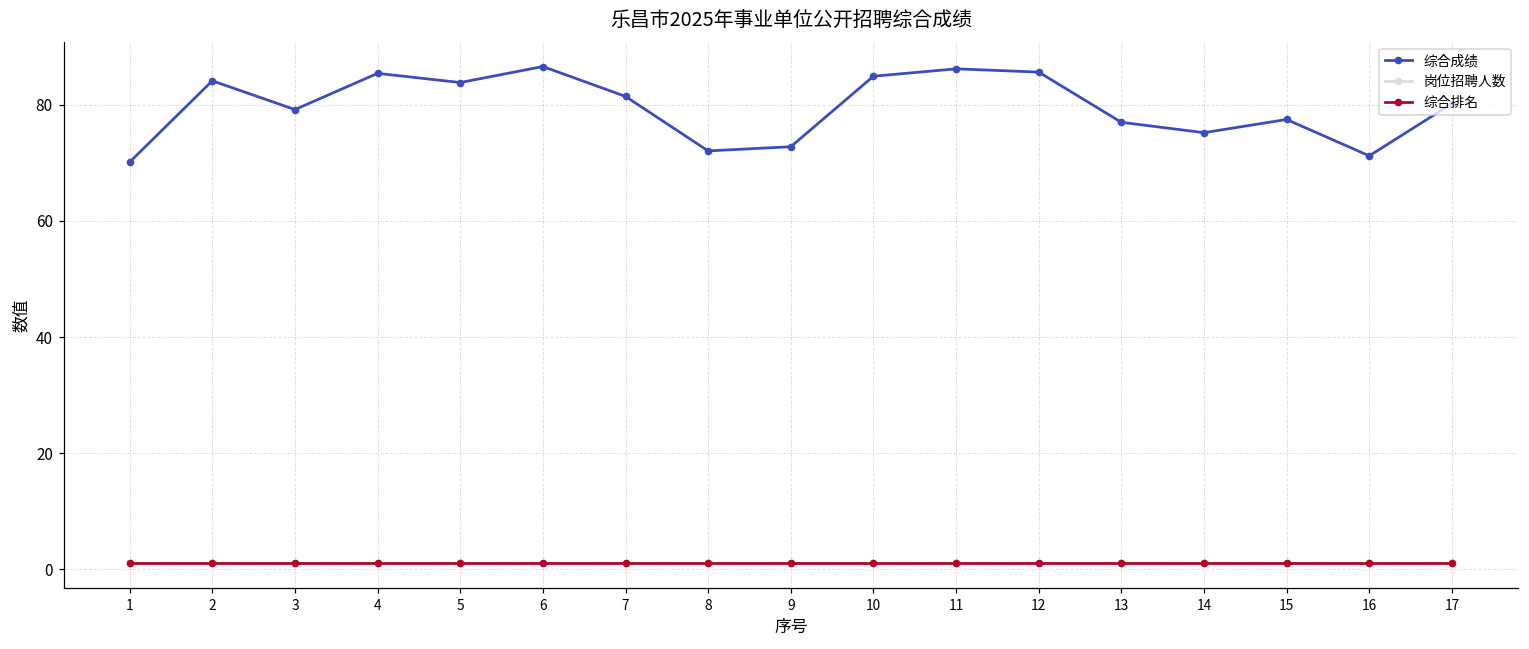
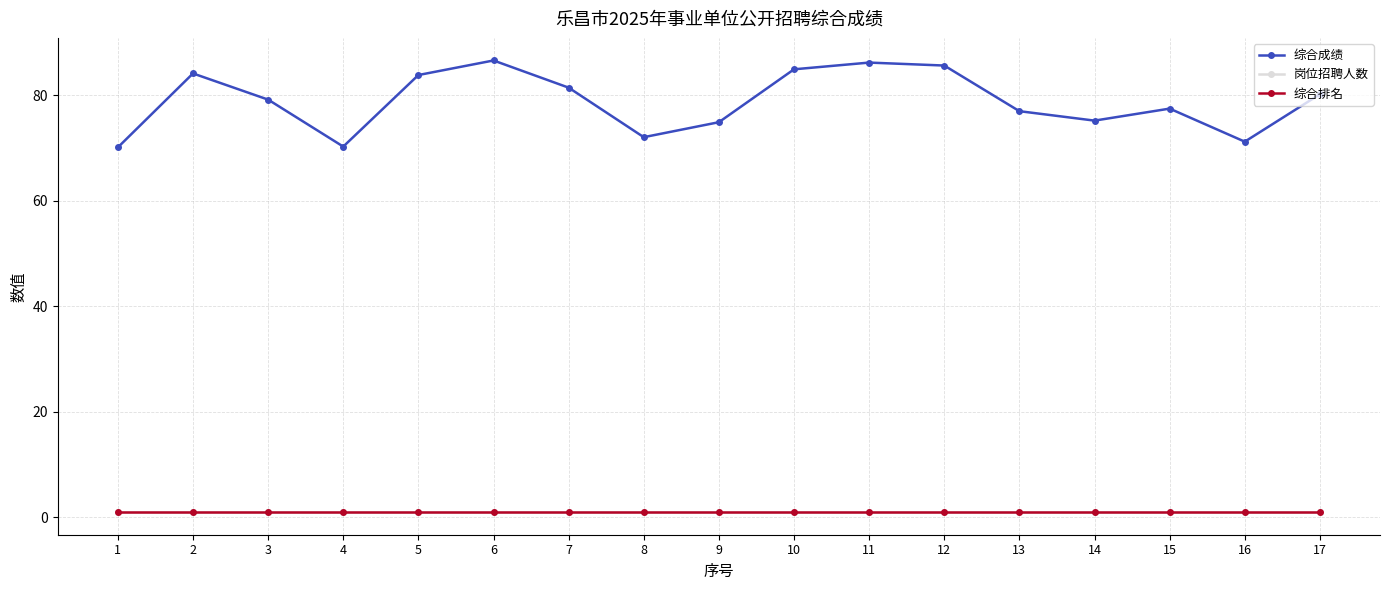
  {
    "综合成绩": {
      "1": 70,
      "2": 84,
      "3": 79,
-     "4": 85,
+     "4": 70,
      "5": 84,
      "6": 87,
      "7": 81,
      "8": 72,
-     "9": 73,
+     "9": 75,
      "10": 85,
      "11": 86,
      "12": 86,
      "13": 77,
      "14": 75,
      "15": 77,
      "16": 71
    },
    "综合排名": {
      "1": 1,
      "2": 1,
      "3": 1,
      "4": 1,
      "5": 1,
      "6": 1,
      "7": 1,
      "8": 1,
      "9": 1,
      "10": 1,
      "11": 1,
      "12": 1,
      "13": 1,
      "14": 1,
      "15": 1,
      "16": 1,
      "17": 1
    }
  }
